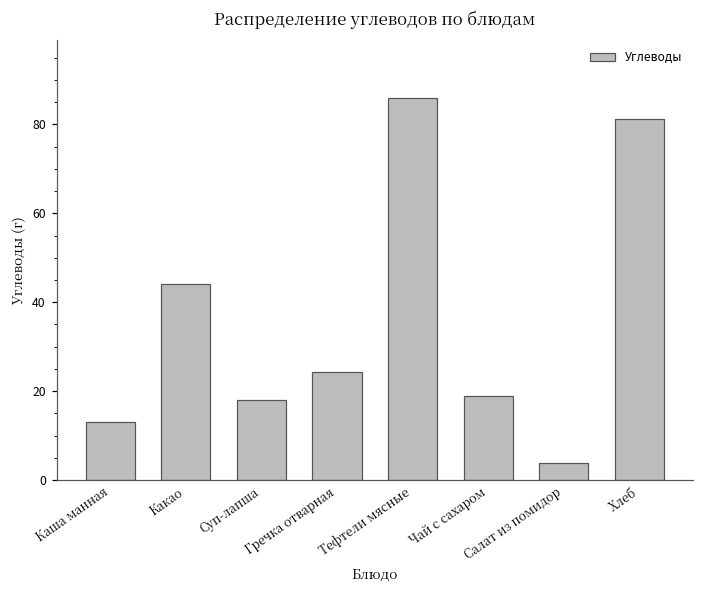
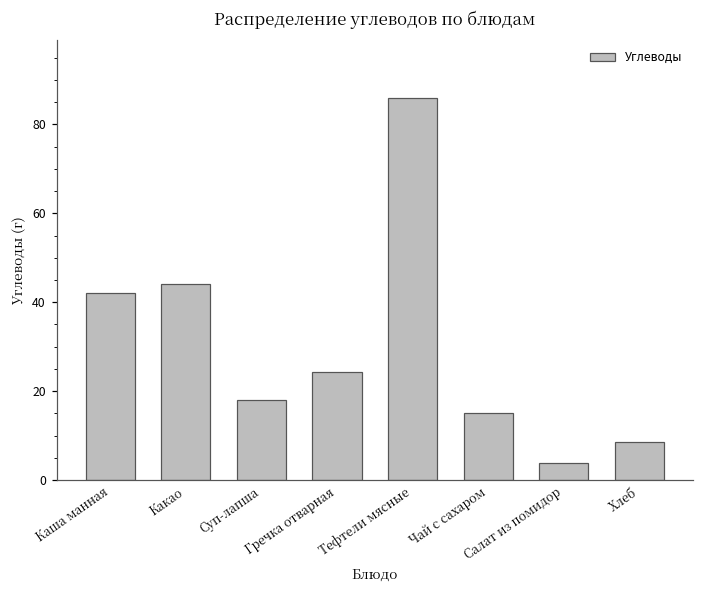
  {
-   "Каша манная": 13,
+   "Каша манная": 42,
    "Какао": 44,
    "Суп-лапша": 18,
    "Гречка отварная": 24,
    "Тефтели мясные": 86,
-   "Чай с сахаром": 19,
+   "Чай с сахаром": 15,
    "Салат из помидор": 4,
-   "Хлеб": 81
+   "Хлеб": 9
  }
